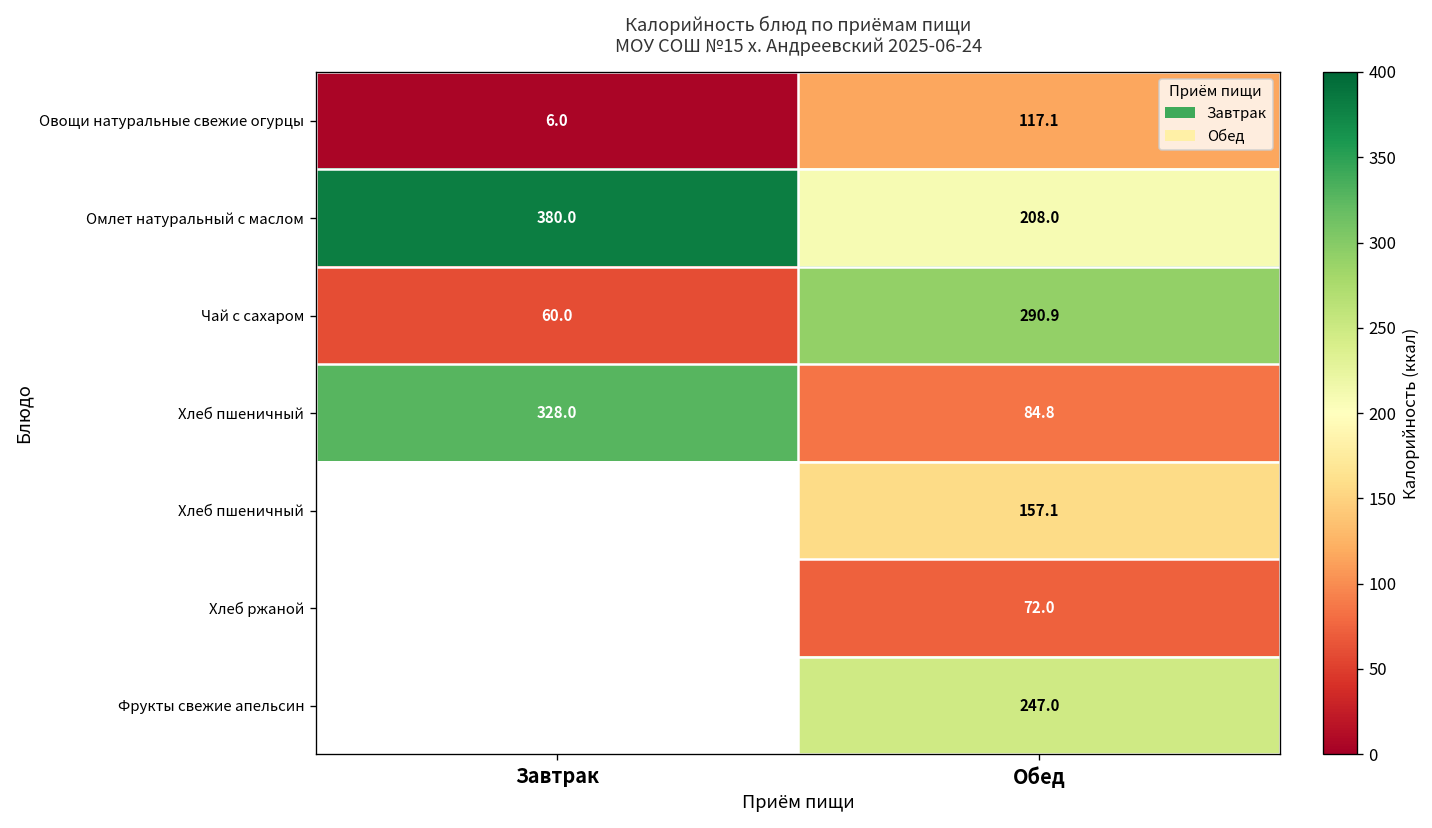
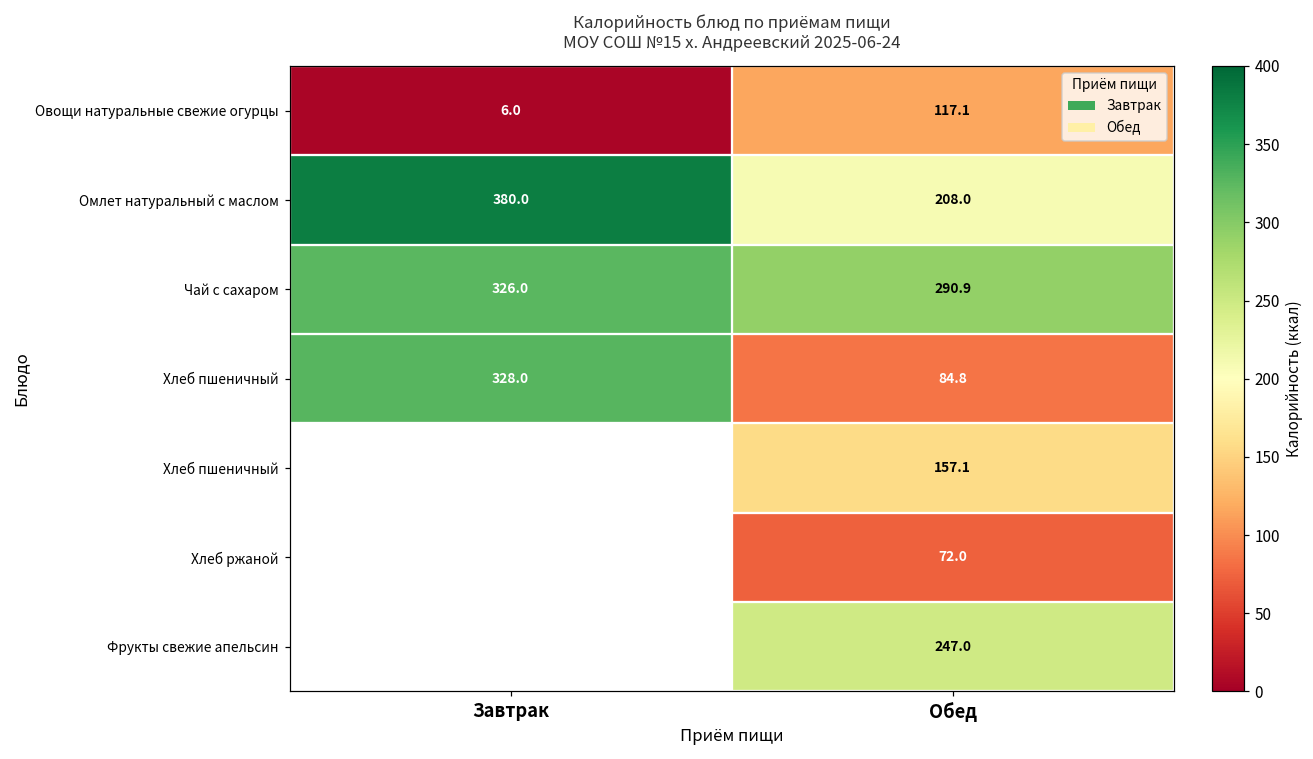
  {
    "Овощи натуральные свежие огурцы": {
      "Завтрак": 6.0,
      "Обед": 117.1
    },
    "Омлет натуральный с маслом": {
      "Завтрак": 380.0,
      "Обед": 208.0
    },
    "Чай с сахаром": {
-     "Завтрак": 60.0,
+     "Завтрак": 326.0,
      "Обед": 290.9
    },
    "Хлеб пшеничный": {
      "Завтрак": 328.0
    },
    "Хлеб ржаной": {
      "Обед": 72.0
    },
    "Фрукты свежие апельсин": {
      "Обед": 247.0
    }
  }
